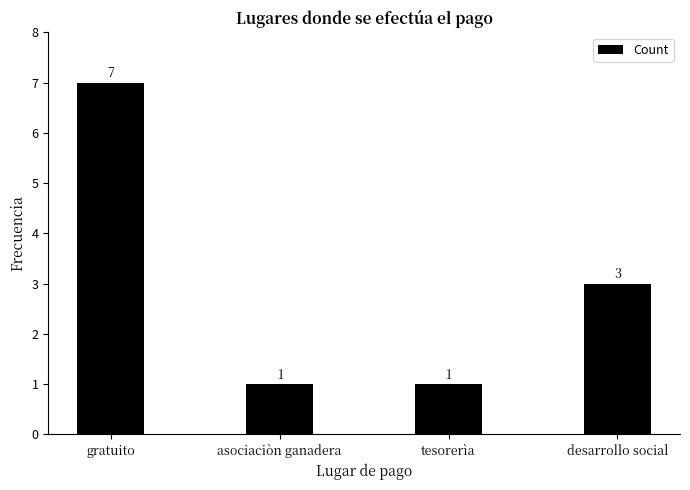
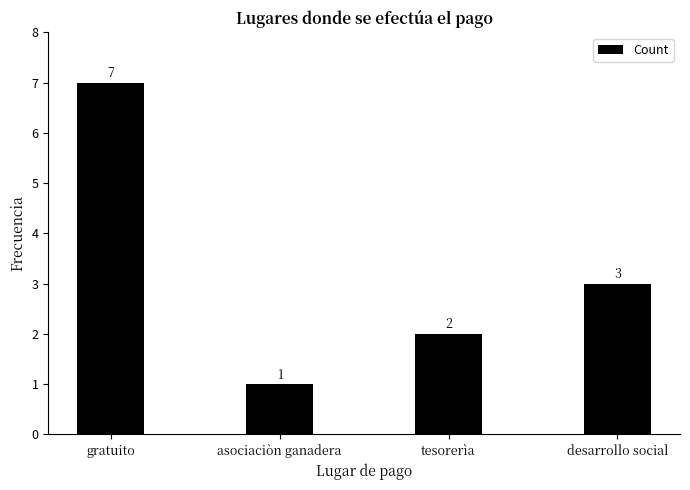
  {
    "gratuito": 7,
    "asociaciòn ganadera": 1,
-   "tesorerìa": 1,
+   "tesorerìa": 2,
    "desarrollo social": 3
  }
